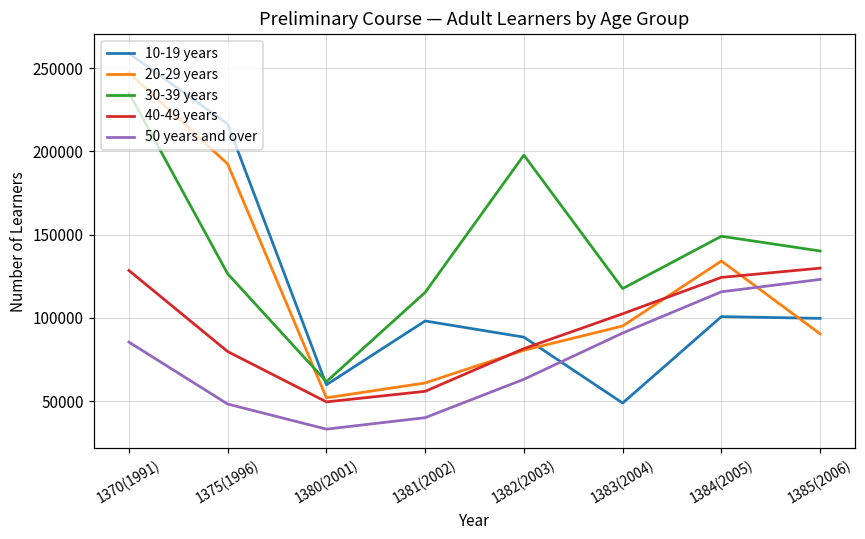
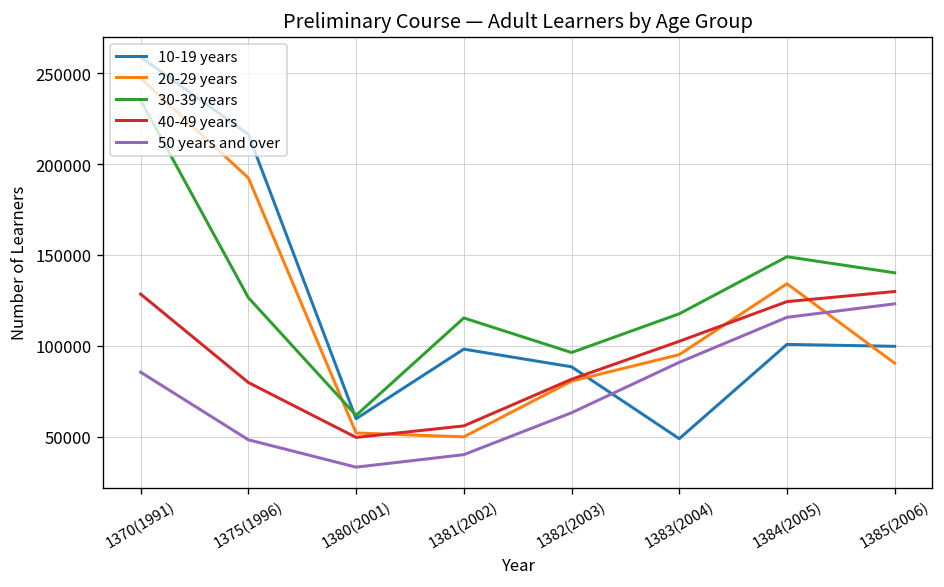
  {
    "10-19 years": {
      "1380(2001)": 60000,
      "1381(2002)": 98000,
      "1382(2003)": 88000,
      "1383(2004)": 49000,
      "1384(2005)": 101000,
      "1385(2006)": 100000
    },
    "20-29 years": {
      "1375(1996)": 192000,
      "1380(2001)": 52000,
-     "1381(2002)": 61000,
+     "1381(2002)": 50000,
      "1383(2004)": 95000,
      "1384(2005)": 134000,
      "1385(2006)": 90000
    },
    "30-39 years": {
      "1375(1996)": 127000,
      "1380(2001)": 62000,
      "1381(2002)": 115000,
-     "1382(2003)": 198000,
+     "1382(2003)": 96000,
      "1383(2004)": 118000,
      "1384(2005)": 149000,
      "1385(2006)": 140000
    },
    "40-49 years": {
      "1370(1991)": 128000,
      "1375(1996)": 80000,
      "1380(2001)": 50000,
      "1381(2002)": 56000,
      "1383(2004)": 103000,
      "1384(2005)": 124000,
      "1385(2006)": 130000
    },
    "50 years and over": {
      "1370(1991)": 86000,
      "1375(1996)": 48000,
      "1380(2001)": 33000,
      "1381(2002)": 40000,
      "1382(2003)": 63000,
      "1383(2004)": 91000,
      "1384(2005)": 116000,
      "1385(2006)": 123000
    }
  }
